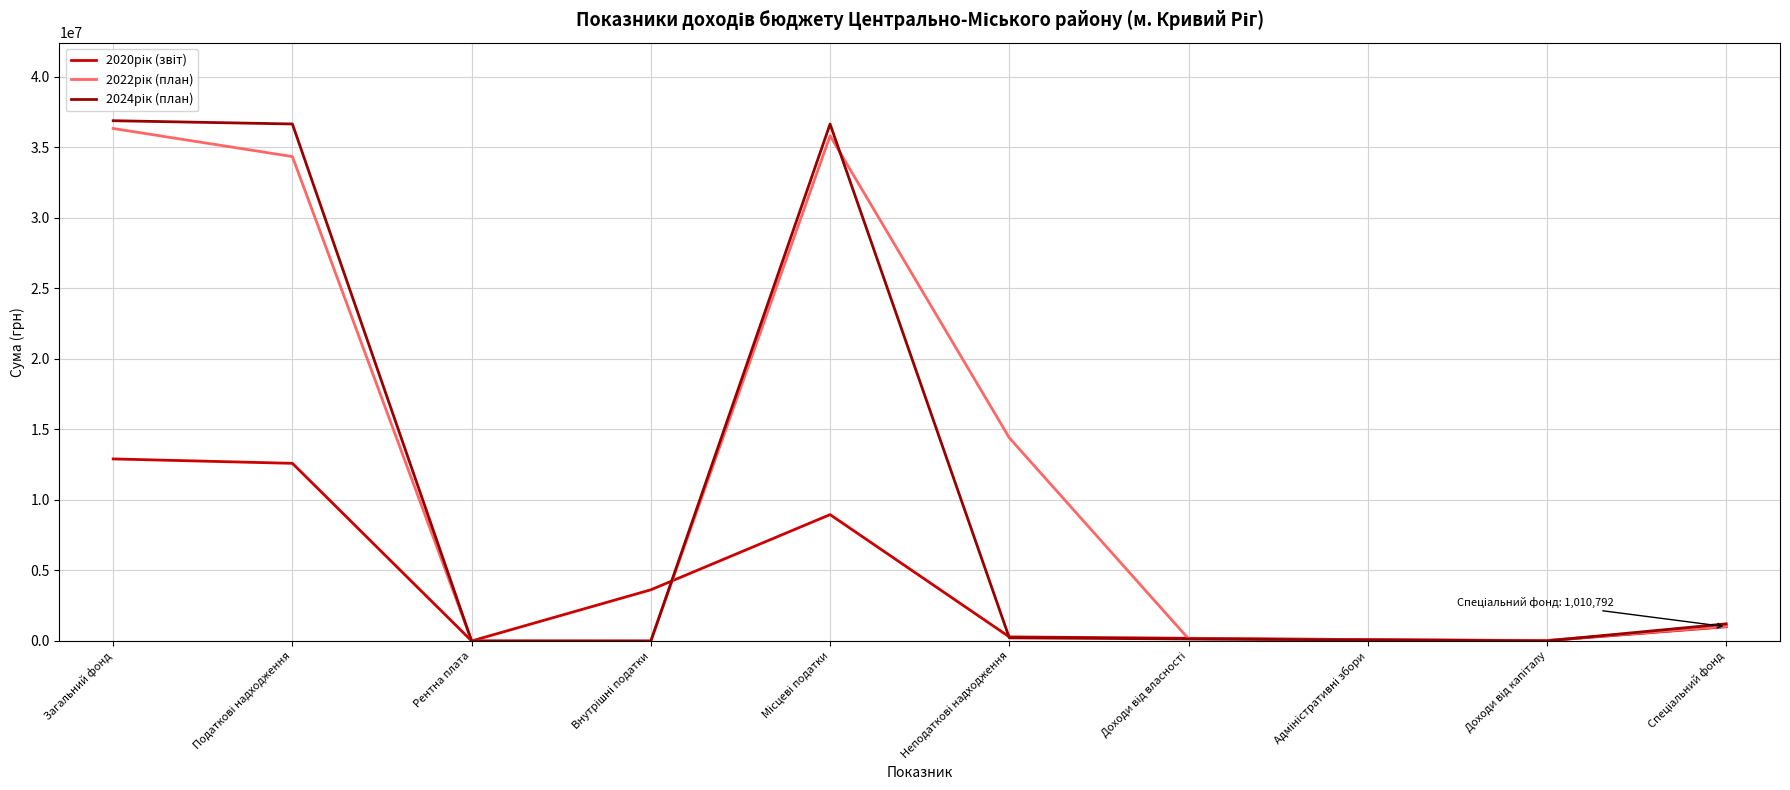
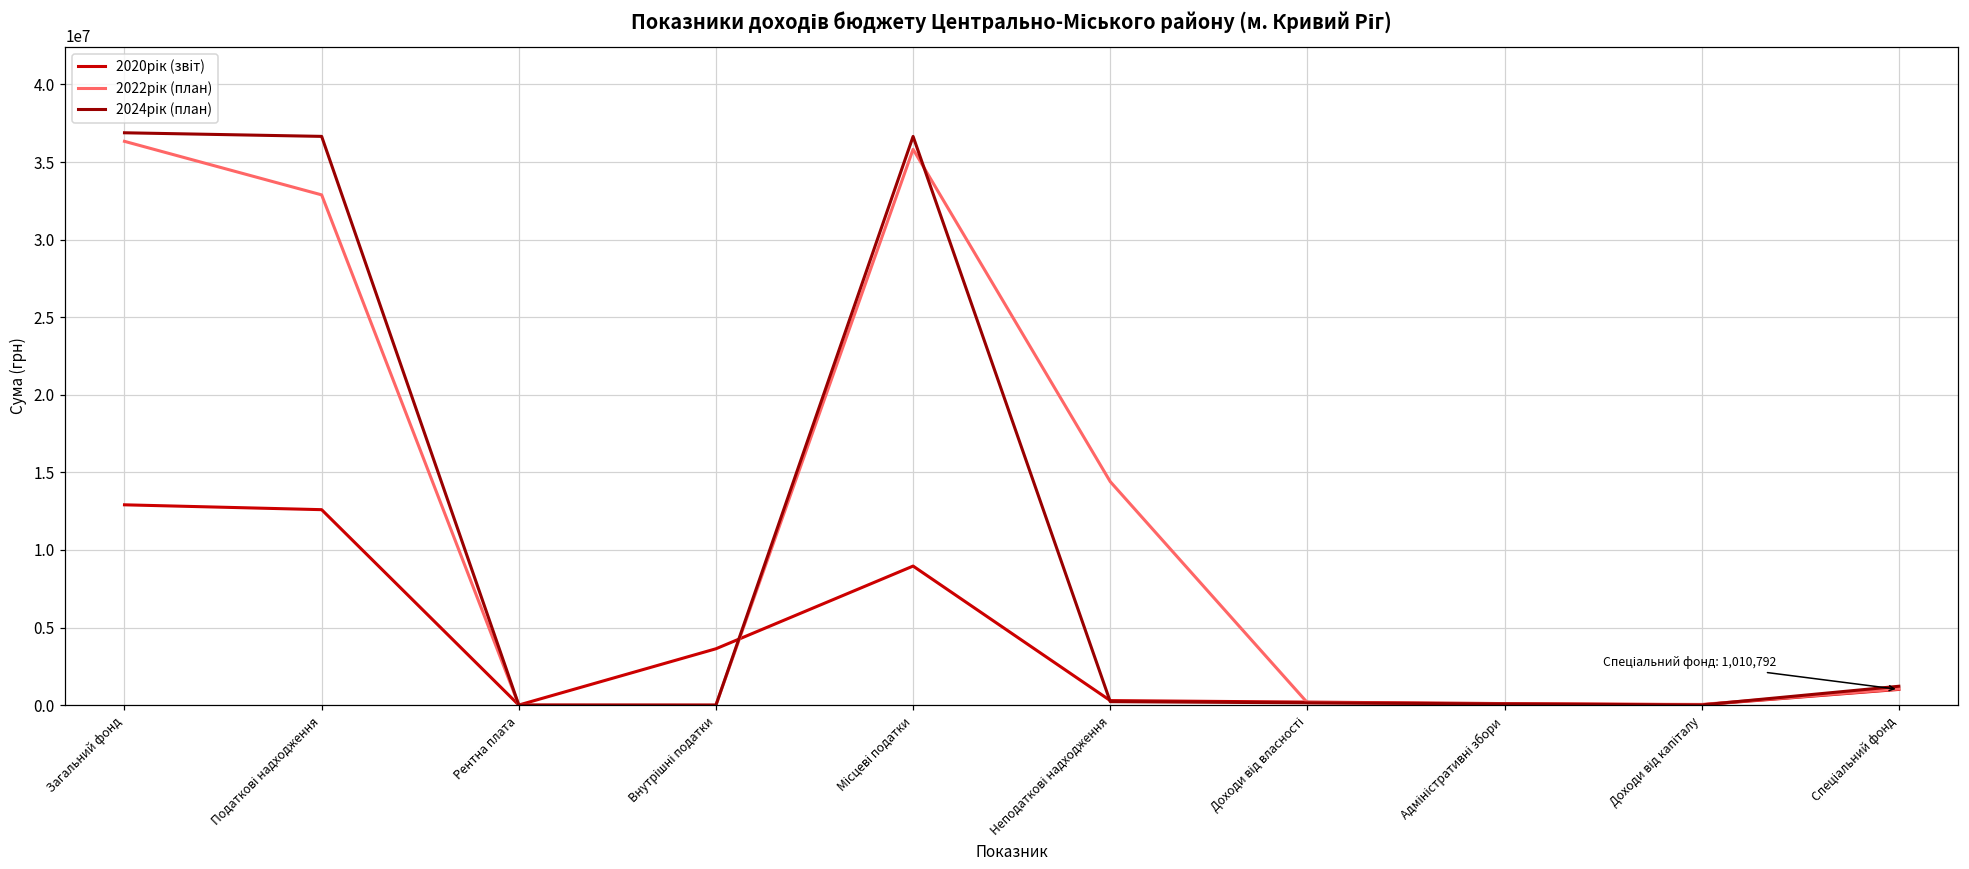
  {
    "2022рік (план)": {
      "Загальний фонд": 36300000,
-     "Податкові надходження": 34300000,
+     "Податкові надходження": 32900000,
      "Місцеві податки": 35800000,
      "Неподаткові надходження": 14400000
    }
  }
